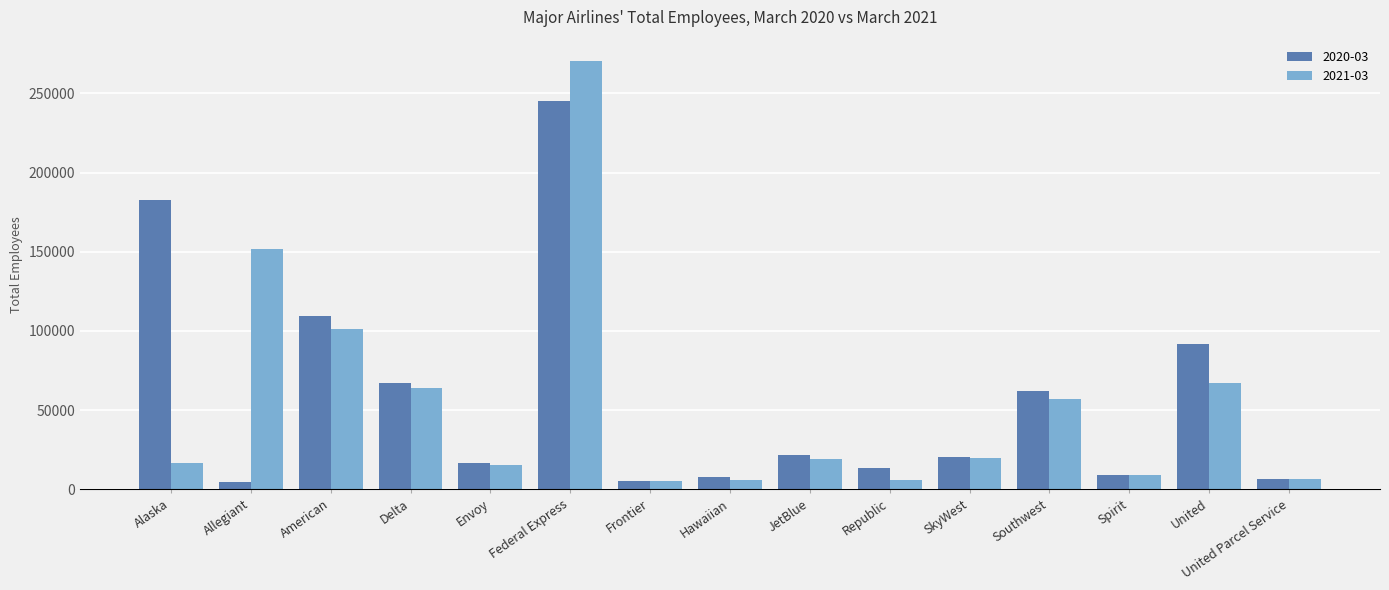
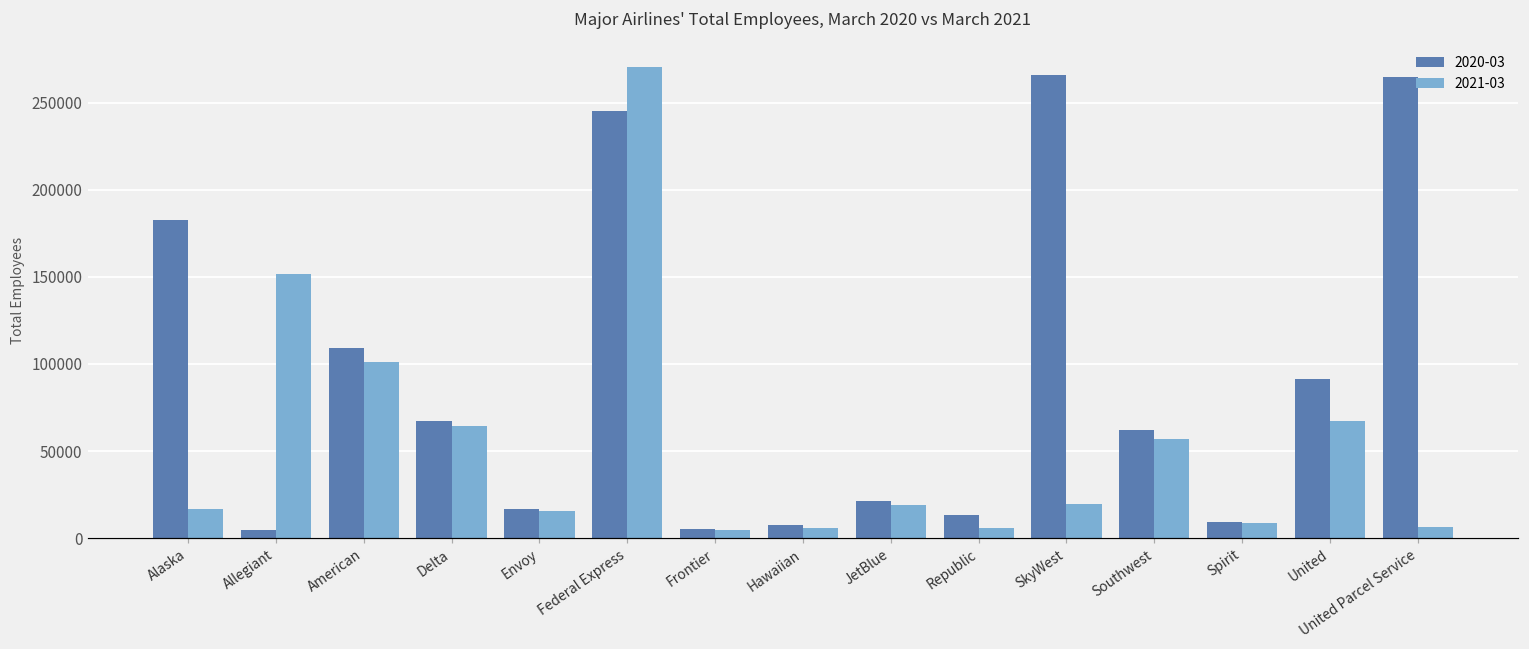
  {
    "2020-03": {
      "Alaska": 183000,
      "Allegiant": 4000,
      "American": 109000,
      "Delta": 67000,
      "Envoy": 17000,
      "Federal Express": 245000,
      "Frontier": 5000,
      "Hawaiian": 7000,
      "JetBlue": 22000,
      "Republic": 13000,
-     "SkyWest": 21000,
+     "SkyWest": 266000,
      "Southwest": 62000,
      "Spirit": 9000,
      "United": 92000,
-     "United Parcel Service": 6000
+     "United Parcel Service": 265000
    },
    "2021-03": {
      "Alaska": 17000,
      "Allegiant": 152000,
      "American": 101000,
      "Delta": 64000,
      "Envoy": 15000,
      "Federal Express": 270000,
      "Frontier": 5000,
      "Hawaiian": 6000,
      "JetBlue": 19000,
      "Republic": 6000,
      "SkyWest": 20000,
      "Southwest": 57000,
      "Spirit": 9000,
      "United": 67000,
      "United Parcel Service": 7000
    }
  }
